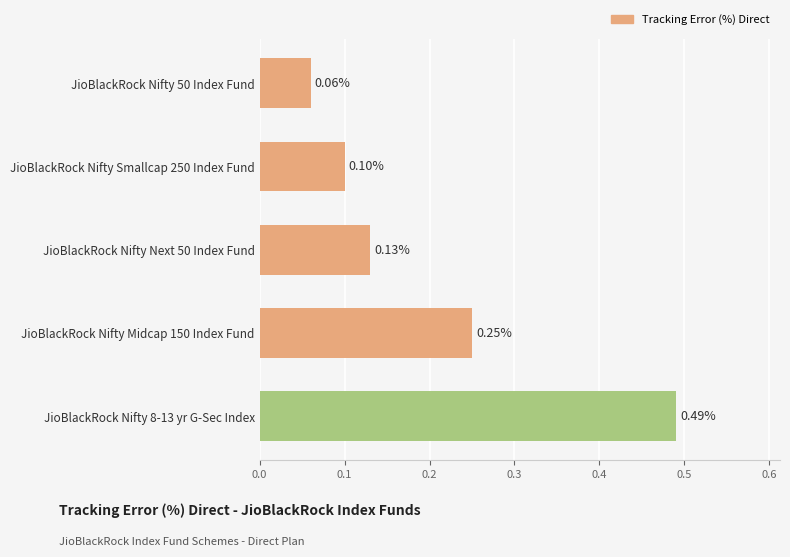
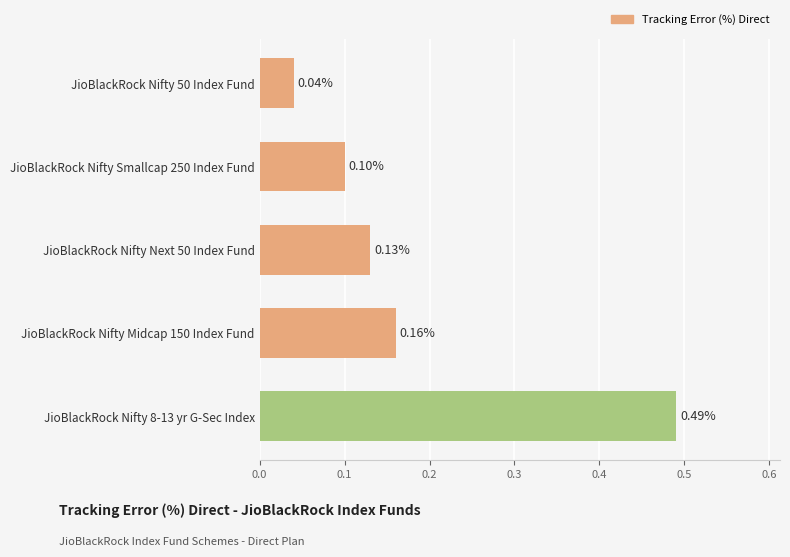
  {
-   "JioBlackRock Nifty 50 Index Fund": "0.06%",
+   "JioBlackRock Nifty 50 Index Fund": "0.04%",
    "JioBlackRock Nifty Smallcap 250 Index Fund": "0.10%",
    "JioBlackRock Nifty Next 50 Index Fund": "0.13%",
-   "JioBlackRock Nifty Midcap 150 Index Fund": "0.25%",
+   "JioBlackRock Nifty Midcap 150 Index Fund": "0.16%",
    "JioBlackRock Nifty 8-13 yr G-Sec Index": "0.49%"
  }
